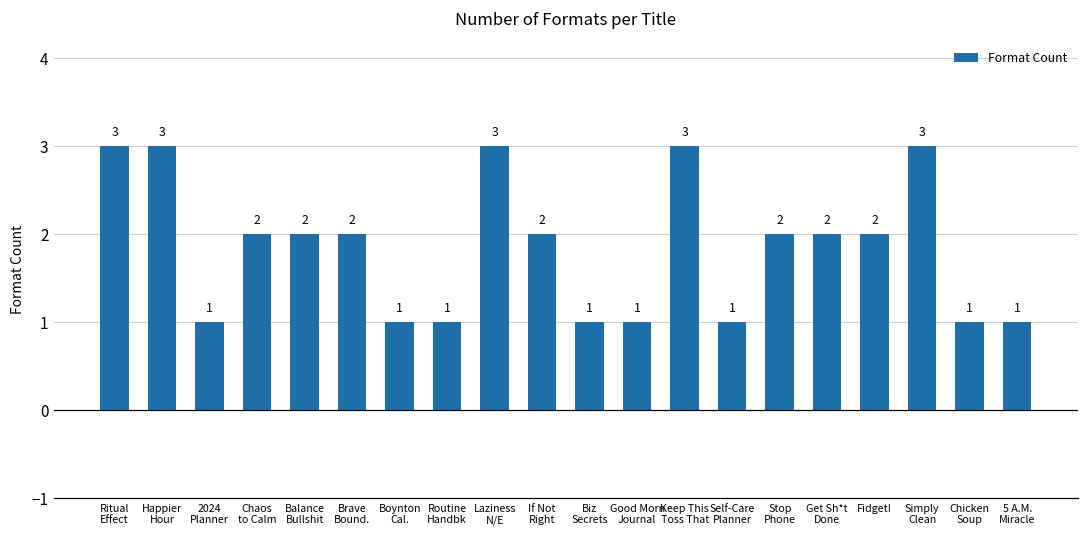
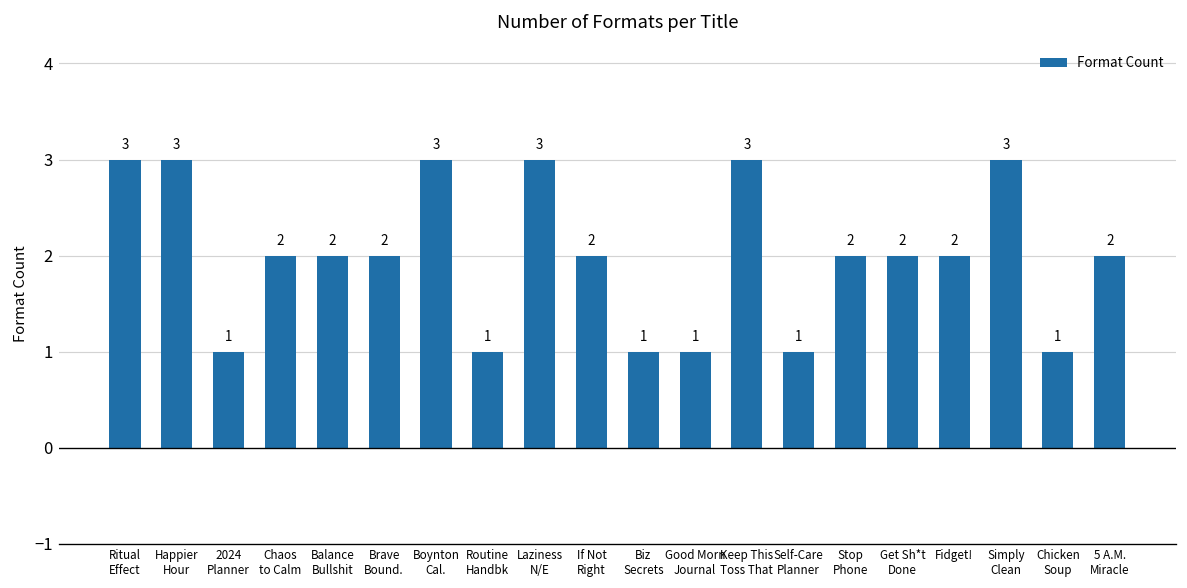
  {
    "Ritual Effect": 3,
    "Happier Hour": 3,
    "2024 Planner": 1,
    "Chaos to Calm": 2,
    "Balance Bullshit": 2,
    "Brave Bound.": 2,
-   "Boynton Cal.": 1,
+   "Boynton Cal.": 3,
    "Routine Handbk": 1,
    "Laziness N/E": 3,
    "If Not Right": 2,
    "Biz Secrets": 1,
    "Good Morn Journal": 1,
    "Keep This Toss That": 3,
    "Self-Care Planner": 1,
    "Stop Phone": 2,
    "Get Sh*t Done": 2,
    "Fidget!": 2,
    "Simply Clean": 3,
    "Chicken Soup": 1,
-   "5 A.M. Miracle": 1
+   "5 A.M. Miracle": 2
  }
